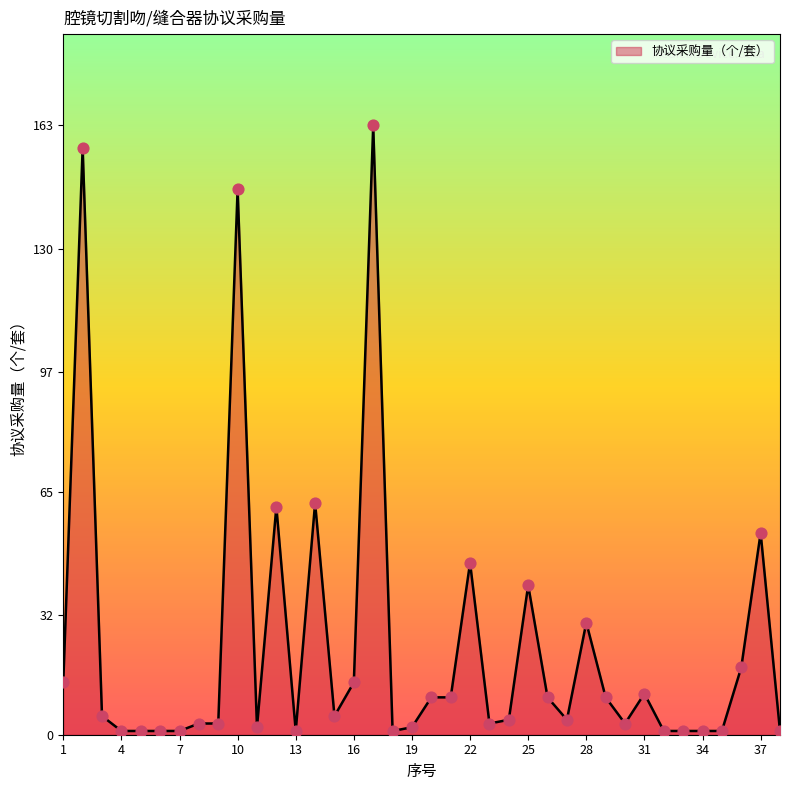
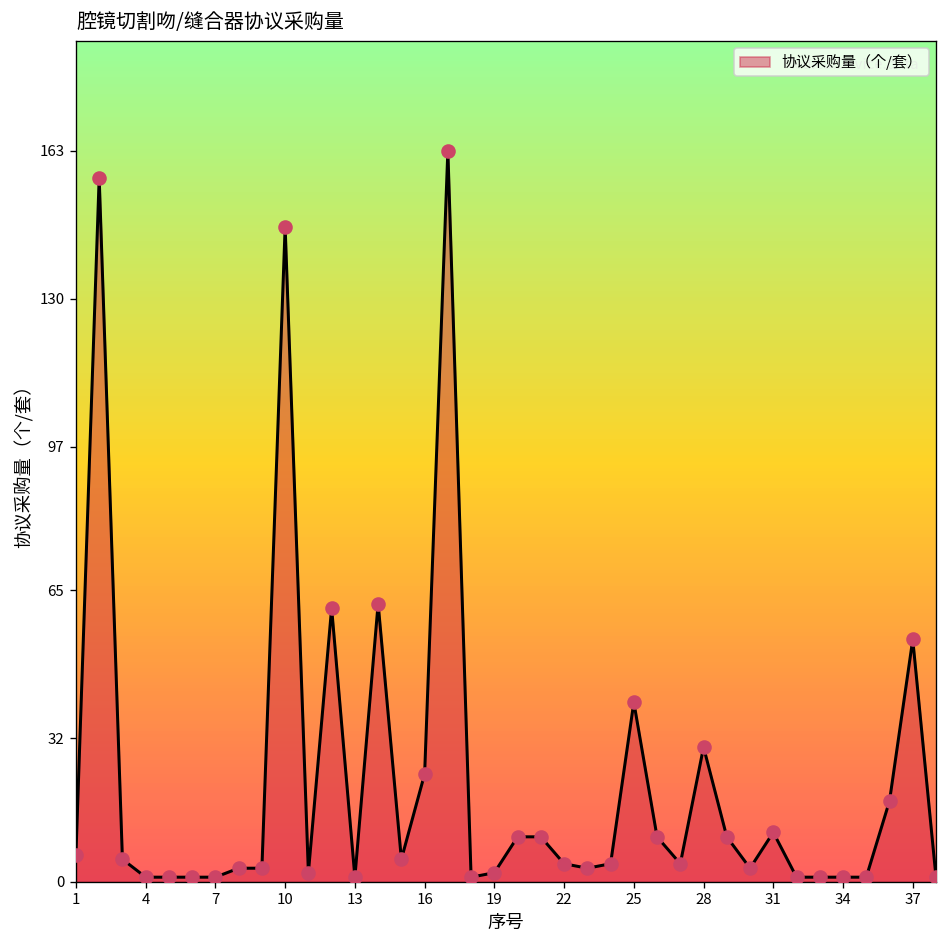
  {
-   "1": 14,
+   "1": 6,
    "4": 1,
    "7": 1,
    "10": 146,
    "13": 1,
-   "16": 14,
+   "16": 24,
    "19": 2,
-   "22": 46,
+   "22": 4,
    "25": 40,
    "28": 30,
    "31": 11,
    "34": 1,
    "37": 54
  }
